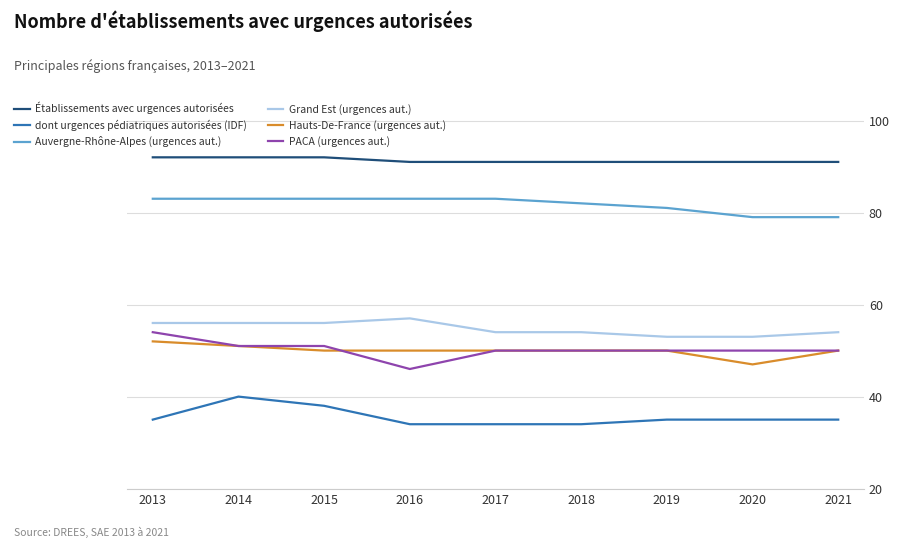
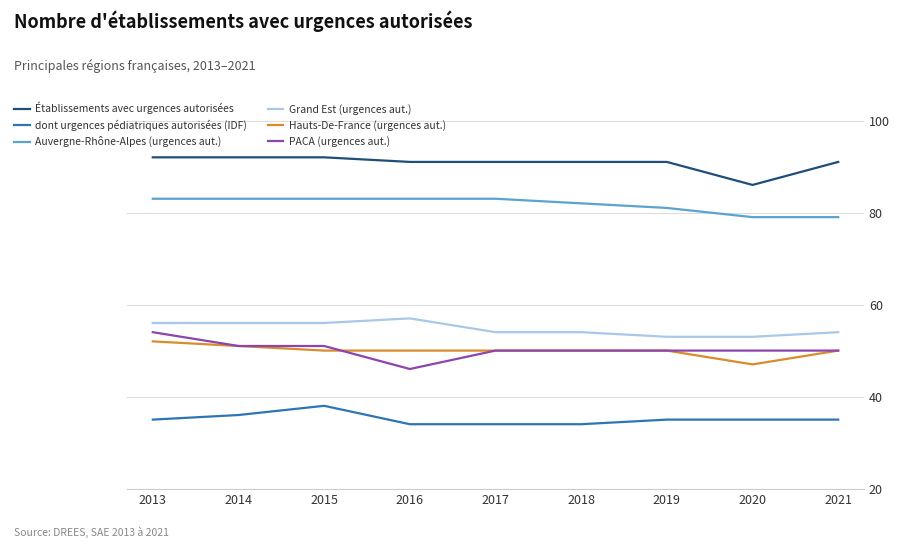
  {
    "Établissements avec urgences autorisées": {
      "2013": 92,
      "2014": 92,
      "2015": 92,
      "2016": 91,
      "2017": 91,
      "2018": 91,
      "2019": 91,
-     "2020": 91,
+     "2020": 86,
      "2021": 91
    },
    "dont urgences pédiatriques autorisées (IDF)": {
      "2013": 35,
-     "2014": 40,
+     "2014": 36,
      "2015": 38,
      "2016": 34,
      "2017": 34,
      "2018": 34,
      "2019": 35,
      "2020": 35,
      "2021": 35
    },
    "Auvergne-Rhône-Alpes (urgences aut.)": {
      "2013": 83,
      "2014": 83,
      "2015": 83,
      "2016": 83,
      "2017": 83,
      "2018": 82,
      "2019": 81,
      "2020": 79,
      "2021": 79
    },
    "Grand Est (urgences aut.)": {
      "2013": 56,
      "2014": 56,
      "2015": 56,
      "2016": 57,
      "2017": 54,
      "2018": 54,
      "2019": 53,
      "2020": 53,
      "2021": 54
    },
    "Hauts-De-France (urgences aut.)": {
      "2013": 52,
      "2015": 50,
      "2016": 50,
      "2020": 47
    },
    "PACA (urgences aut.)": {
      "2013": 54,
      "2015": 51,
      "2016": 46,
      "2020": 50
    }
  }
